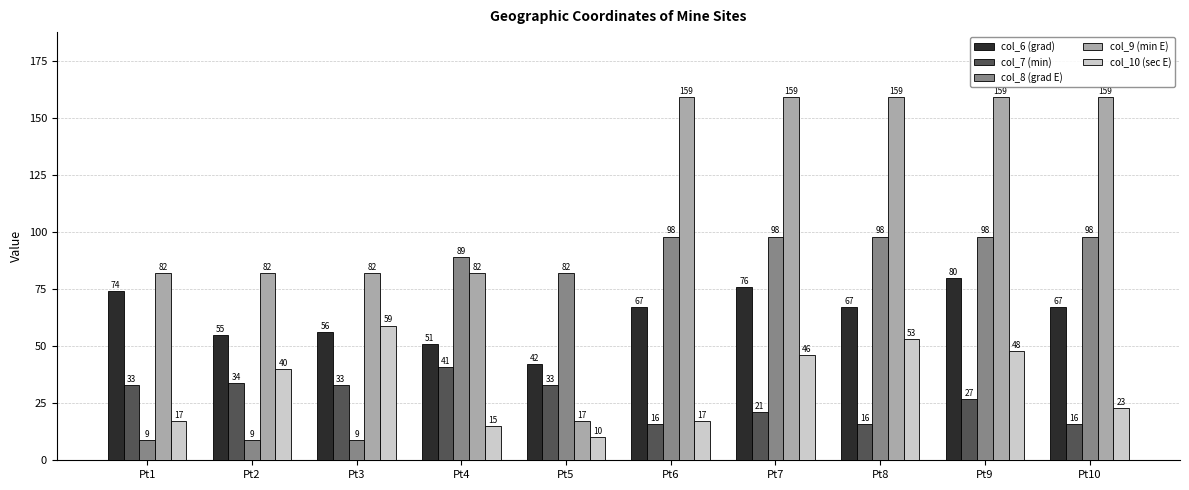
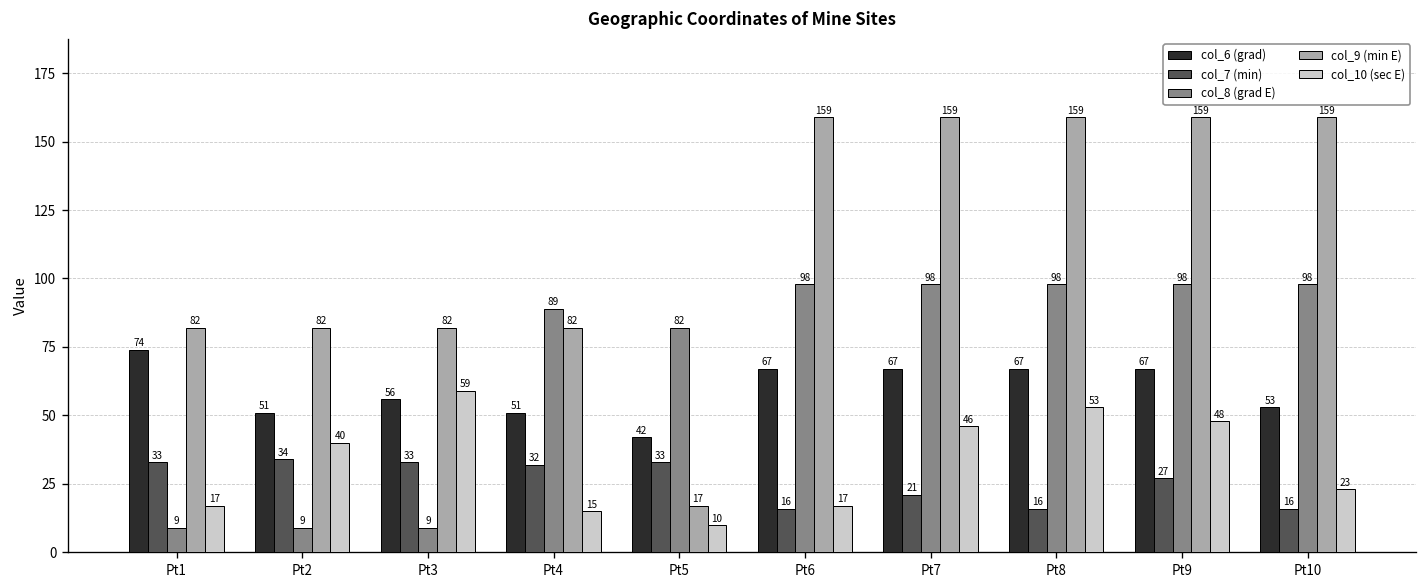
  {
    "col_6 (grad)": {
      "Pt1": 74,
-     "Pt2": 55,
+     "Pt2": 51,
      "Pt3": 56,
      "Pt4": 51,
      "Pt5": 42,
      "Pt6": 67,
-     "Pt7": 76,
+     "Pt7": 67,
      "Pt8": 67,
-     "Pt9": 80,
-     "Pt10": 67
+     "Pt9": 67,
+     "Pt10": 53
    },
    "col_7 (min)": {
      "Pt1": 33,
      "Pt2": 34,
      "Pt3": 33,
-     "Pt4": 41,
+     "Pt4": 32,
      "Pt5": 33,
      "Pt6": 16,
      "Pt7": 21,
      "Pt8": 16,
      "Pt9": 27,
      "Pt10": 16
    }
  }
